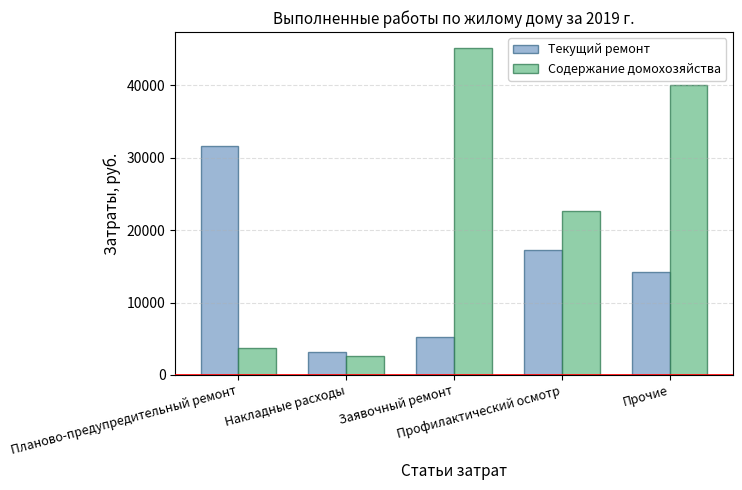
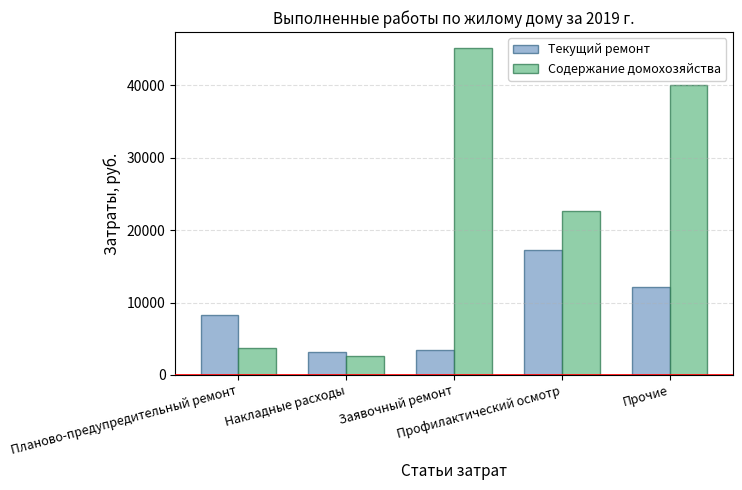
  {
    "Текущий ремонт": {
-     "Планово-предупредительный ремонт": 32000,
+     "Планово-предупредительный ремонт": 8000,
      "Накладные расходы": 3000,
-     "Заявочный ремонт": 5000,
+     "Заявочный ремонт": 3000,
      "Профилактический осмотр": 17000,
-     "Прочие": 14000
+     "Прочие": 12000
    },
    "Содержание домохозяйства": {
      "Планово-предупредительный ремонт": 4000,
      "Накладные расходы": 3000,
      "Заявочный ремонт": 45000,
      "Профилактический осмотр": 23000,
      "Прочие": 40000
    }
  }
